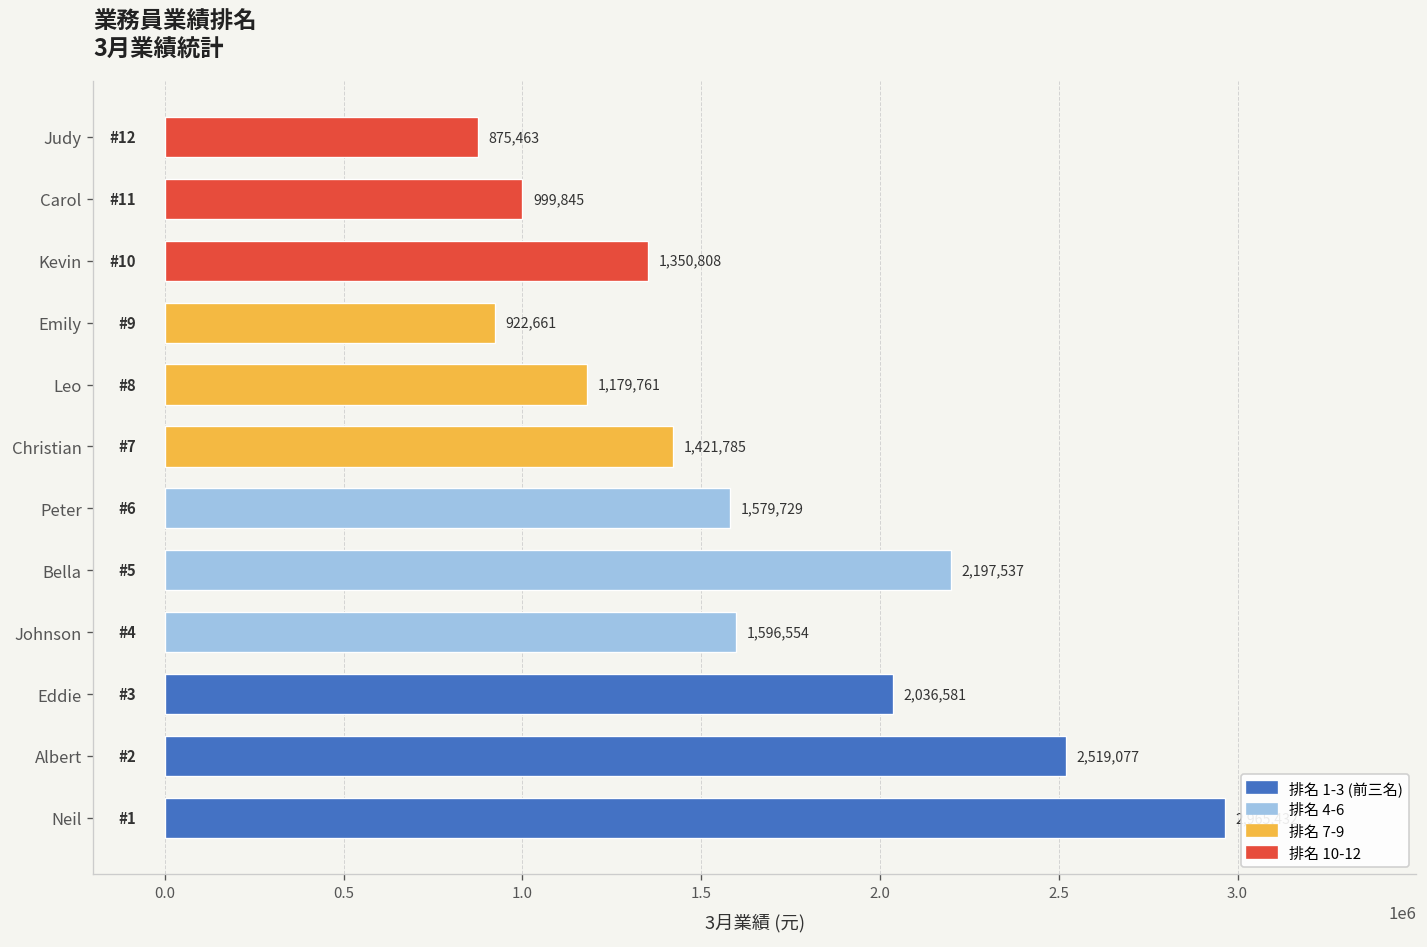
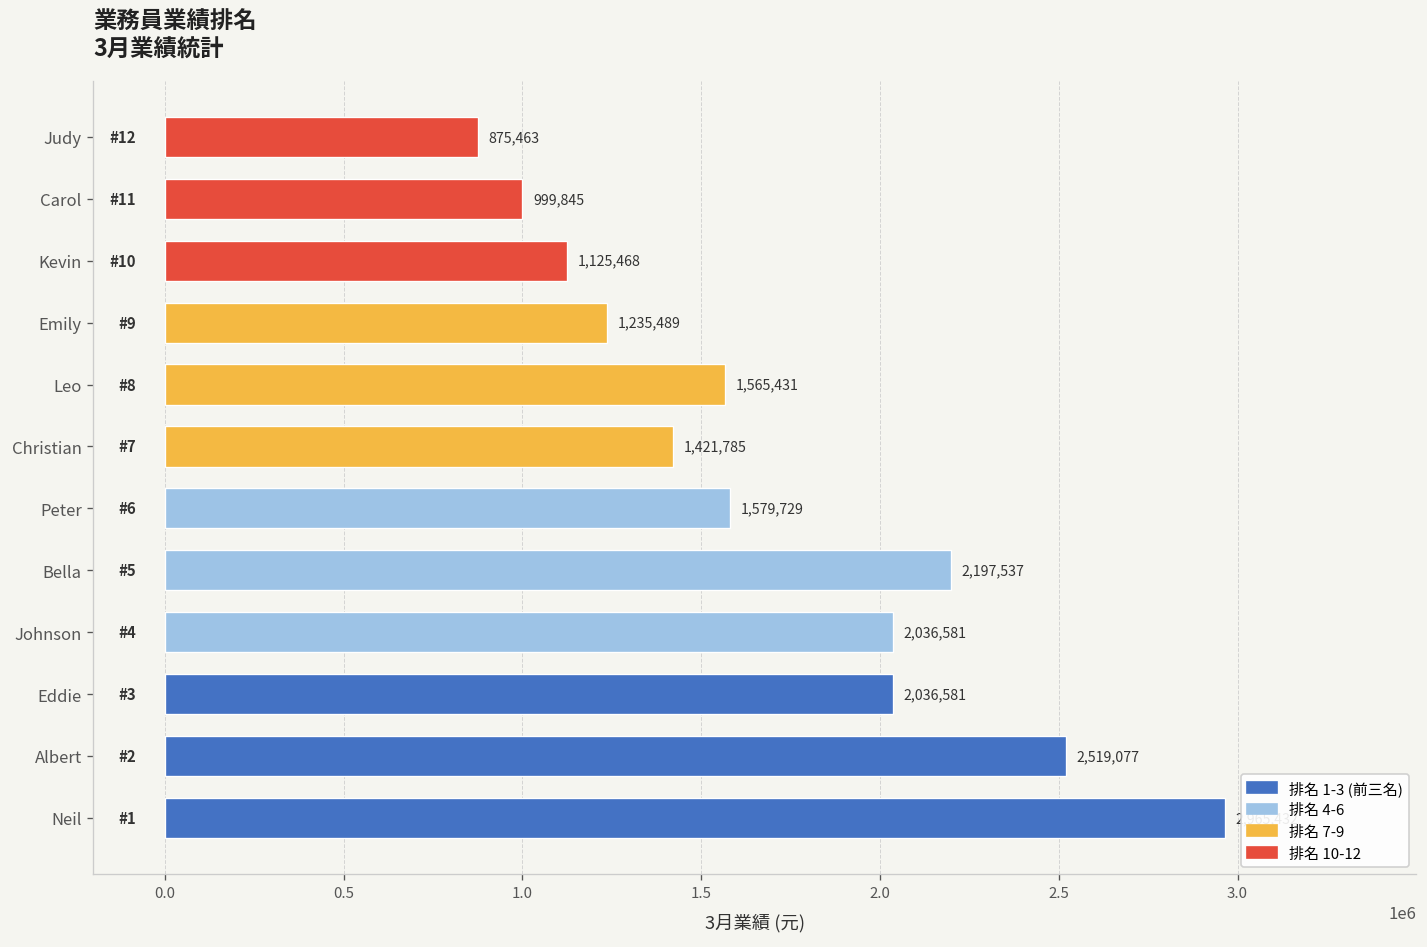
  {
    "Judy": "875,463",
    "Carol": "999,845",
-   "Kevin": "1,350,808",
-   "Emily": "922,661",
-   "Leo": "1,179,761",
+   "Kevin": "1,125,468",
+   "Emily": "1,235,489",
+   "Leo": "1,565,431",
    "Christian": "1,421,785",
    "Peter": "1,579,729",
    "Bella": "2,197,537",
-   "Johnson": "1,596,554",
+   "Johnson": "2,036,581",
    "Eddie": "2,036,581",
    "Albert": "2,519,077"
  }
